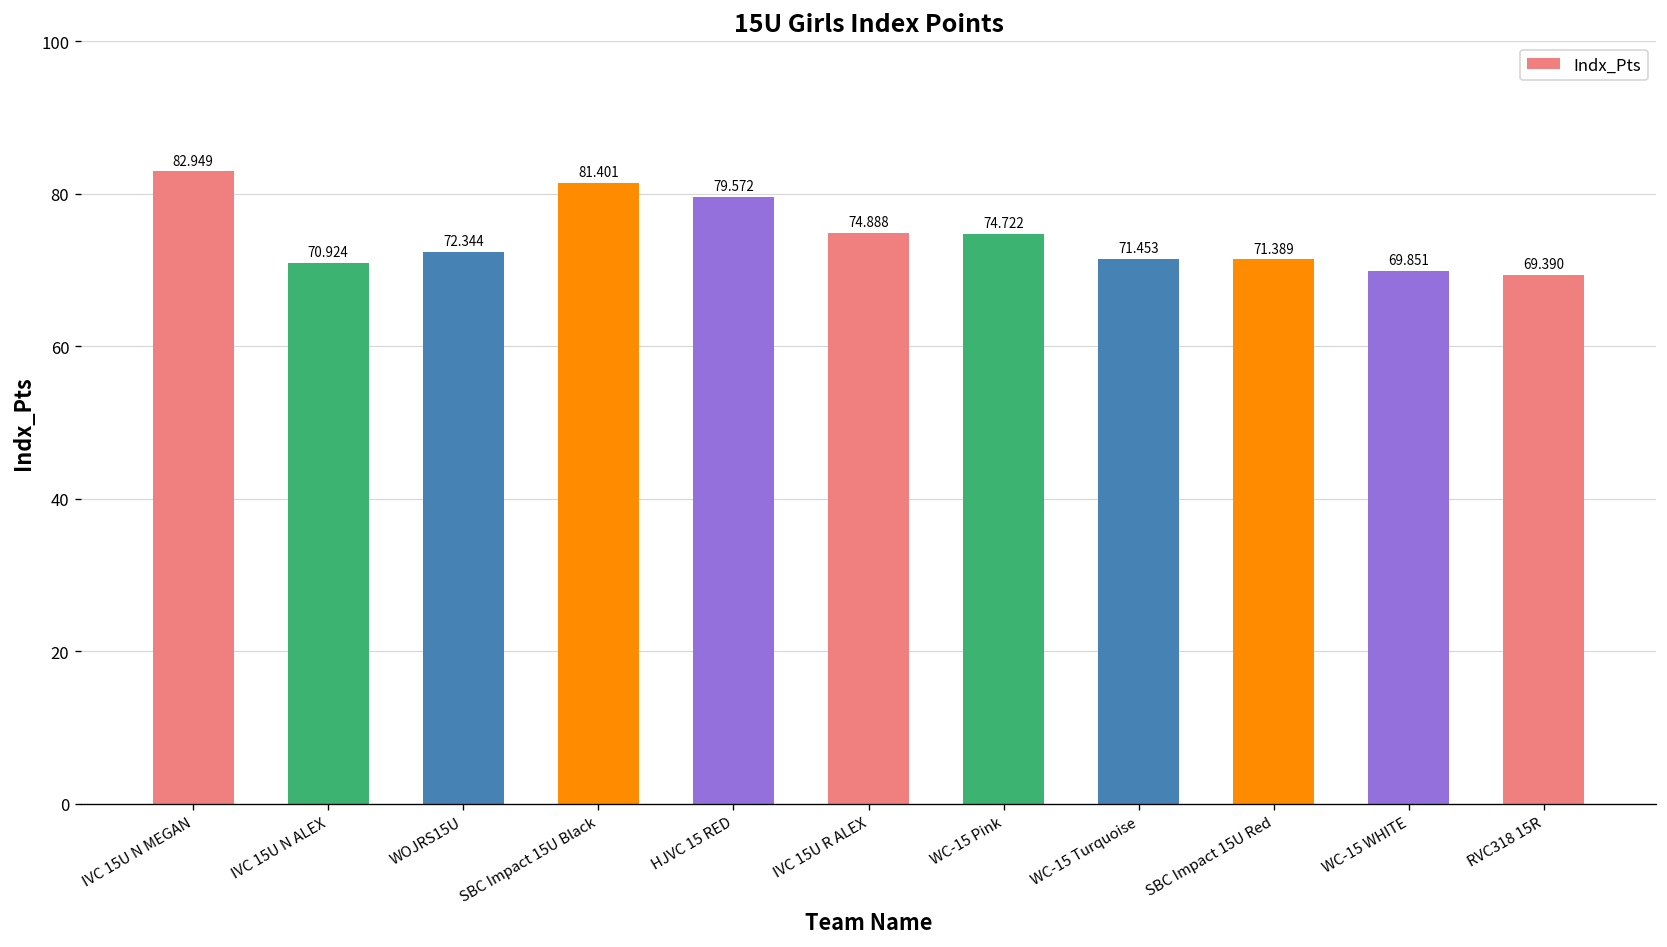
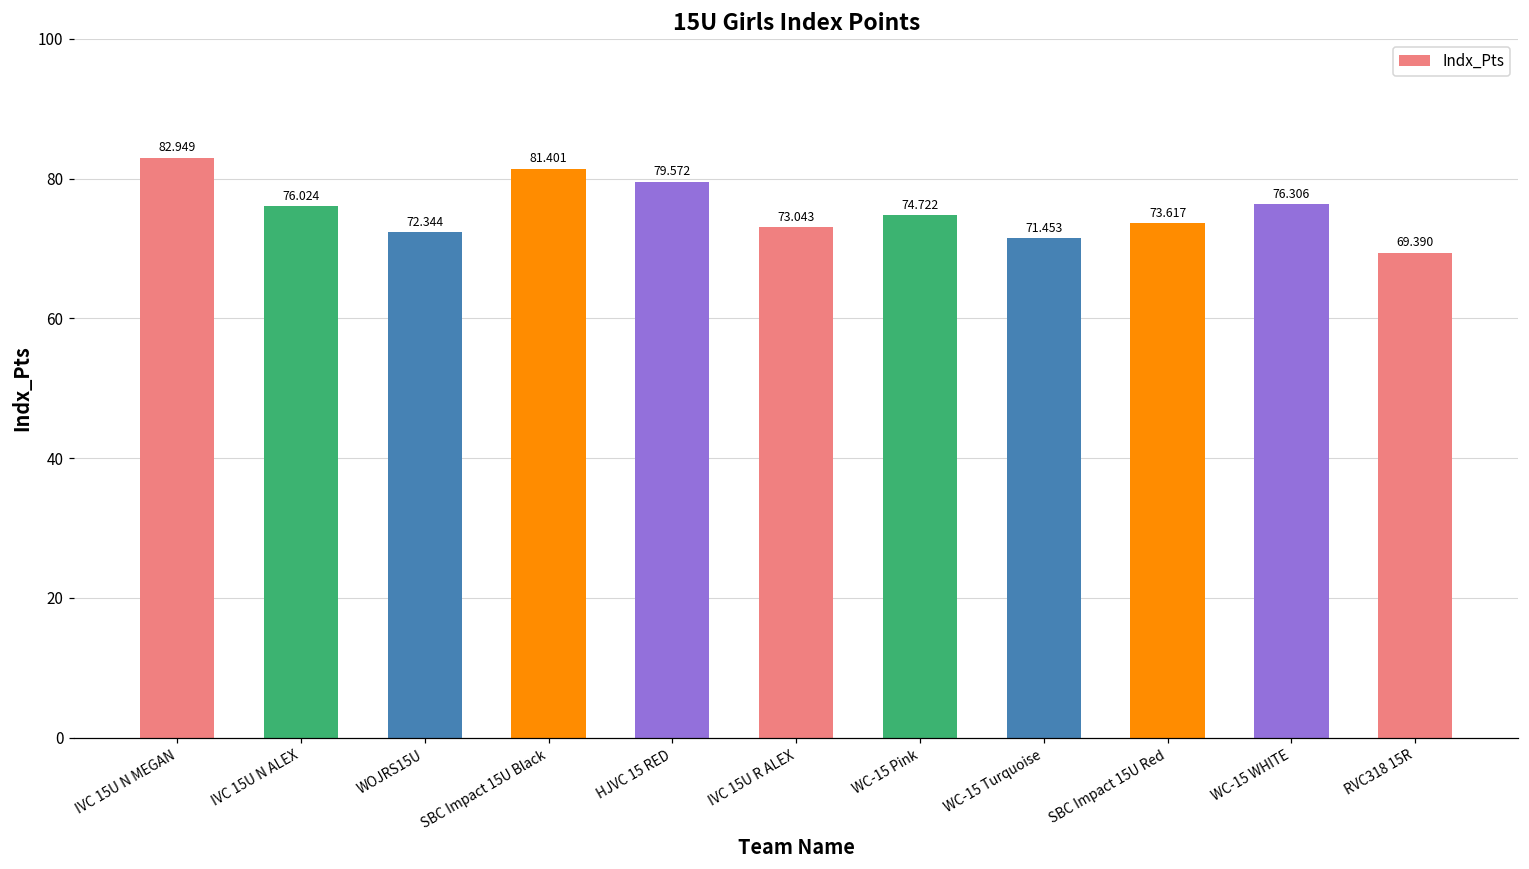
  {
    "IVC 15U N MEGAN": 82.949,
-   "IVC 15U N ALEX": 70.924,
+   "IVC 15U N ALEX": 76.024,
    "WOJRS15U": 72.344,
    "SBC Impact 15U Black": 81.401,
    "HJVC 15 RED": 79.572,
-   "IVC 15U R ALEX": 74.888,
+   "IVC 15U R ALEX": 73.043,
    "WC-15 Pink": 74.722,
    "WC-15 Turquoise": 71.453,
-   "SBC Impact 15U Red": 71.389,
-   "WC-15 WHITE": 69.851,
+   "SBC Impact 15U Red": 73.617,
+   "WC-15 WHITE": 76.306,
    "RVC318 15R": 69.390
  }
